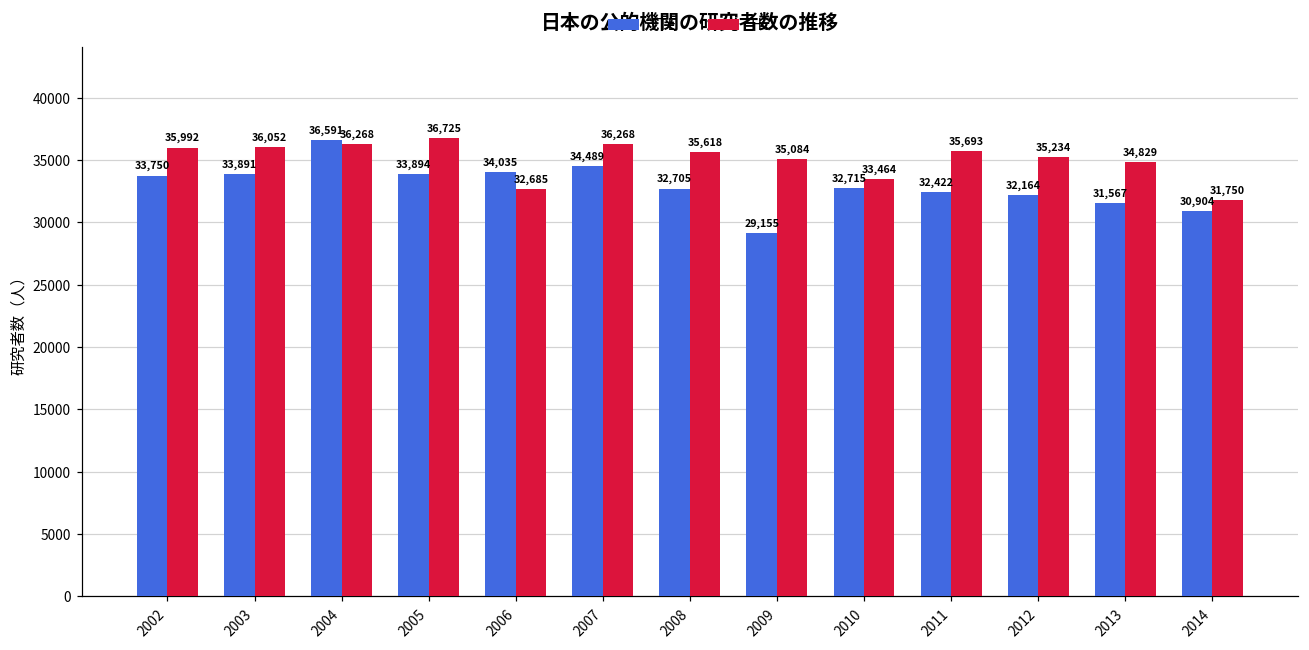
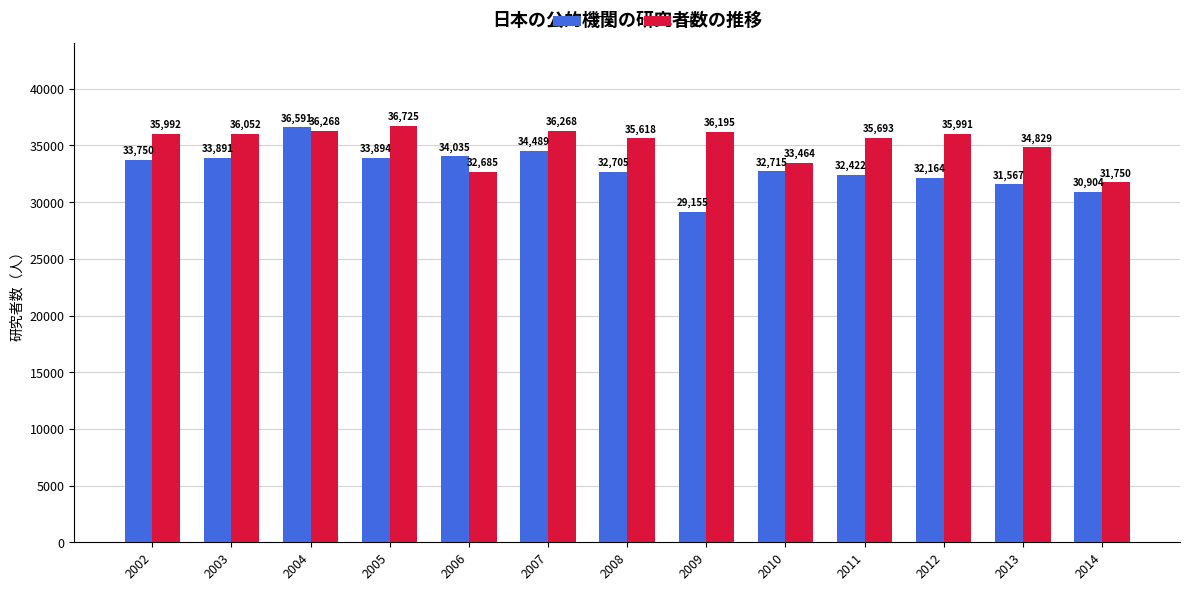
  {
    "FTE": {
      "2002": "33,750",
      "2003": "33,891",
      "2004": "36,591",
      "2005": "33,894",
      "2006": "34,035",
      "2007": "34,489",
      "2008": "32,705",
      "2009": "29,155",
      "2010": "32,715",
      "2011": "32,422",
      "2012": "32,164",
      "2013": "31,567",
      "2014": "30,904"
    },
    "HC": {
      "2002": "35,992",
      "2003": "36,052",
      "2004": "36,268",
      "2005": "36,725",
      "2006": "32,685",
      "2007": "36,268",
      "2008": "35,618",
-     "2009": "35,084",
+     "2009": "36,195",
      "2010": "33,464",
      "2011": "35,693",
-     "2012": "35,234",
+     "2012": "35,991",
      "2013": "34,829",
      "2014": "31,750"
    }
  }
